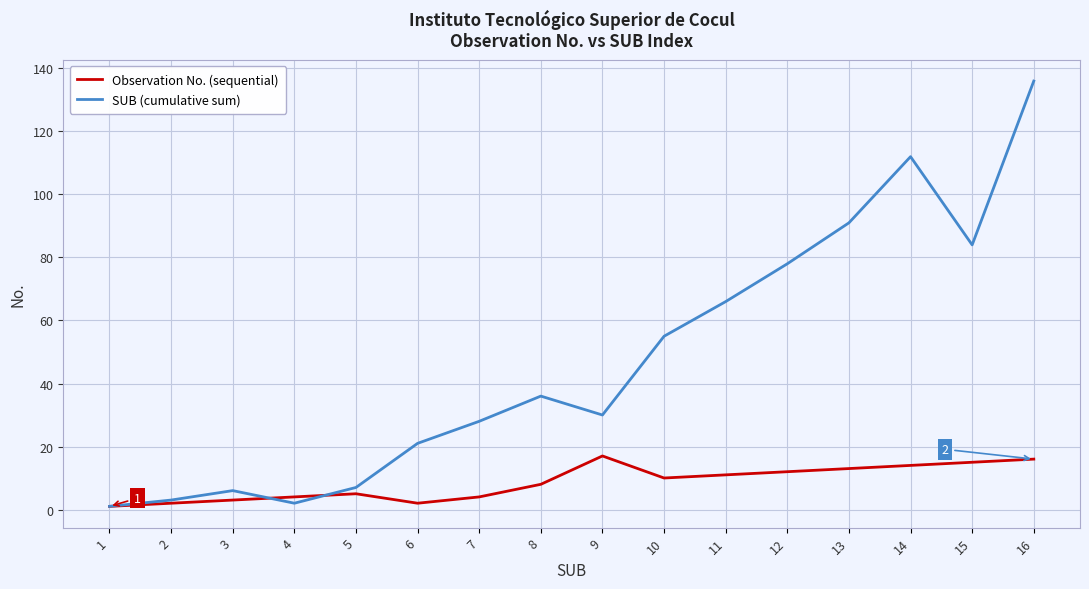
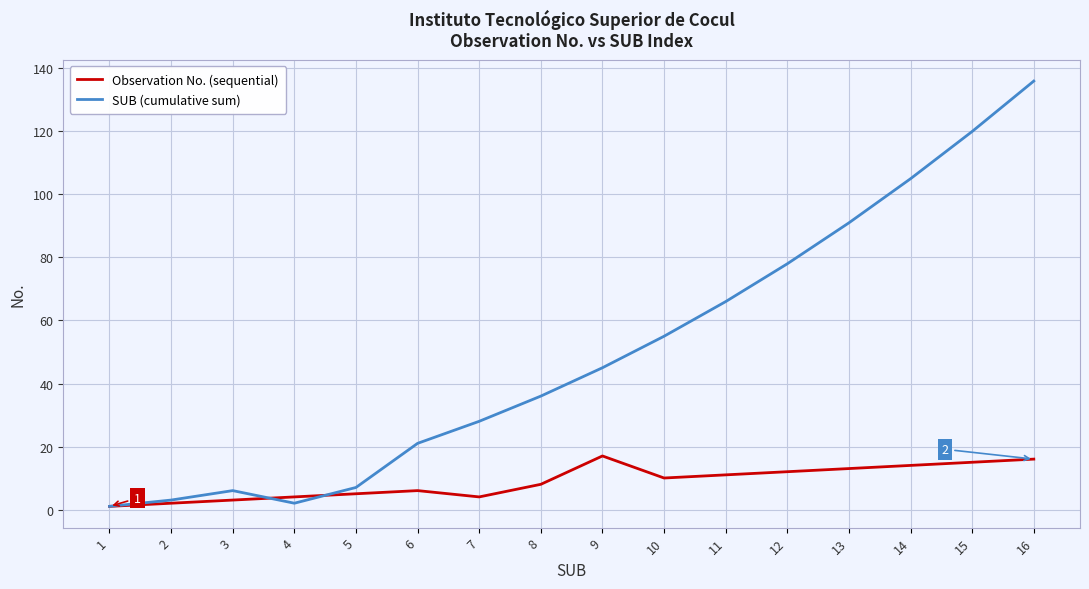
  {
    "Observation No. (sequential)": {
      "2": 2,
      "3": 3,
      "4": 4,
      "5": 5,
-     "6": 2,
+     "6": 6,
      "7": 4,
      "8": 8,
      "9": 17,
      "10": 10,
      "11": 11,
      "12": 12,
      "13": 13,
      "14": 14,
      "15": 15,
      "16": 16
    },
    "SUB (cumulative sum)": {
      "2": 3,
      "3": 6,
      "4": 2,
      "5": 7,
      "6": 21,
      "7": 28,
      "8": 36,
-     "9": 30,
+     "9": 45,
      "10": 55,
      "11": 66,
      "12": 78,
      "13": 91,
-     "14": 112,
-     "15": 84,
+     "14": 105,
+     "15": 120,
      "16": 136
    }
  }
